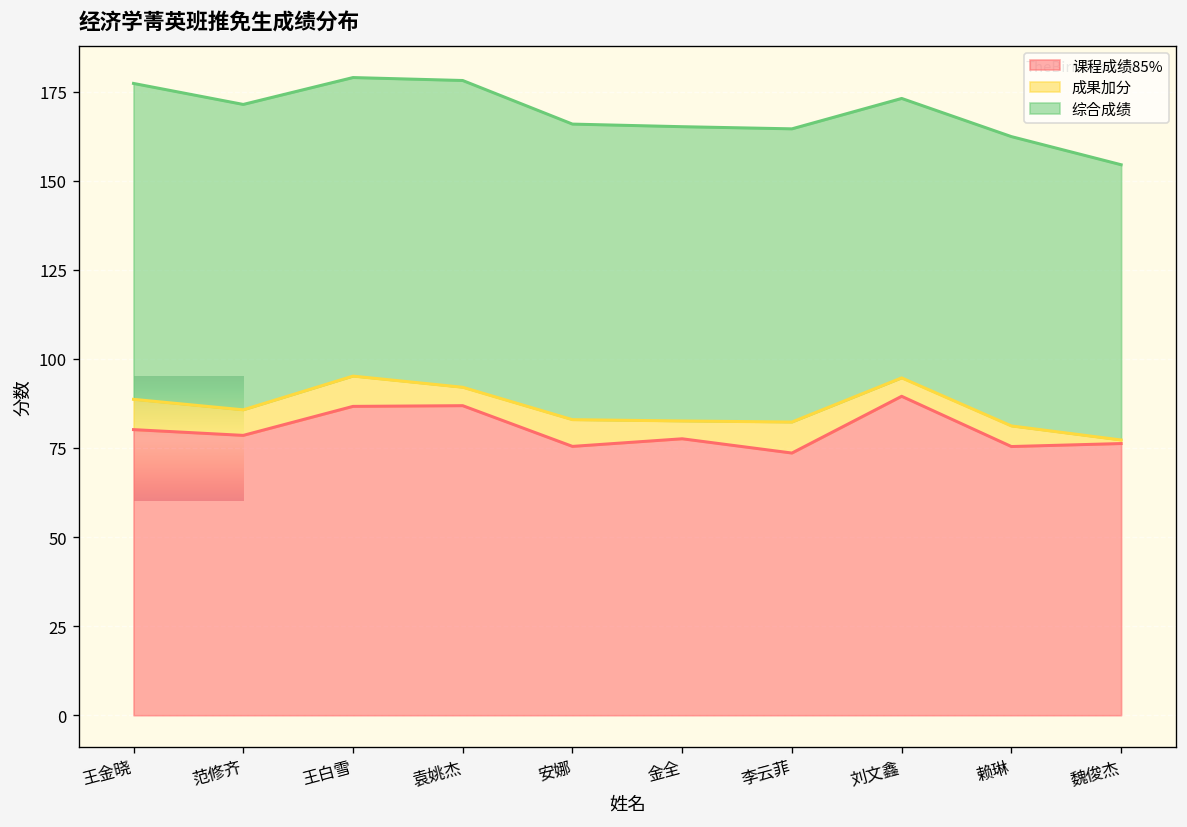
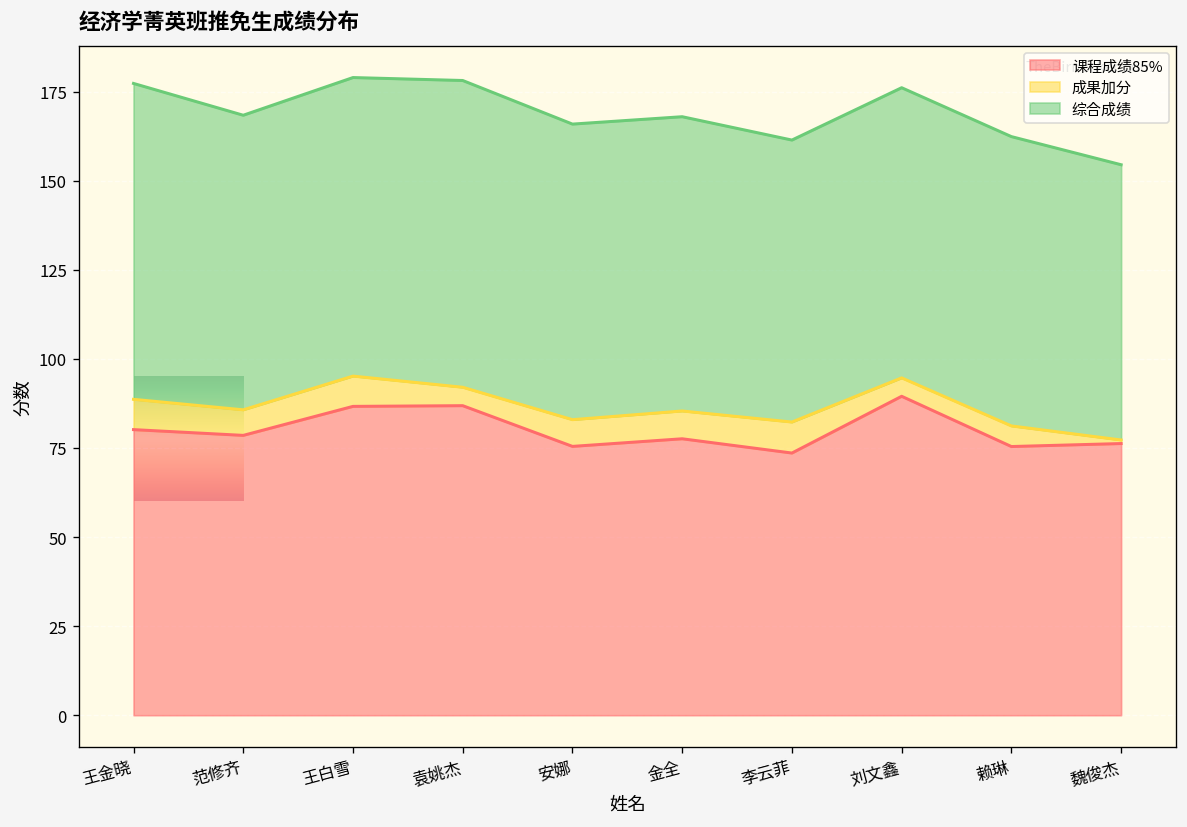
  {
    "课程成绩85%": {
      "王金晓": 80,
      "范修齐": 79,
      "王白雪": 87,
      "袁姚杰": 87,
      "安娜": 75,
      "金全": 78,
      "李云菲": 74,
      "刘文鑫": 90,
      "赖琳": 75,
      "魏俊杰": 76
    },
    "成果加分": {
      "王金晓": 9,
      "范修齐": 7,
      "王白雪": 9,
      "袁姚杰": 5,
      "安娜": 8,
-     "金全": 5,
+     "金全": 8,
      "李云菲": 9,
      "刘文鑫": 5,
      "赖琳": 6,
      "魏俊杰": 1
    },
    "综合成绩": {
      "王金晓": 89,
-     "范修齐": 86,
+     "范修齐": 83,
      "王白雪": 84,
      "袁姚杰": 86,
      "安娜": 83,
      "金全": 83,
-     "李云菲": 82,
-     "刘文鑫": 78,
+     "李云菲": 79,
+     "刘文鑫": 81,
      "赖琳": 81,
      "魏俊杰": 77
    }
  }
